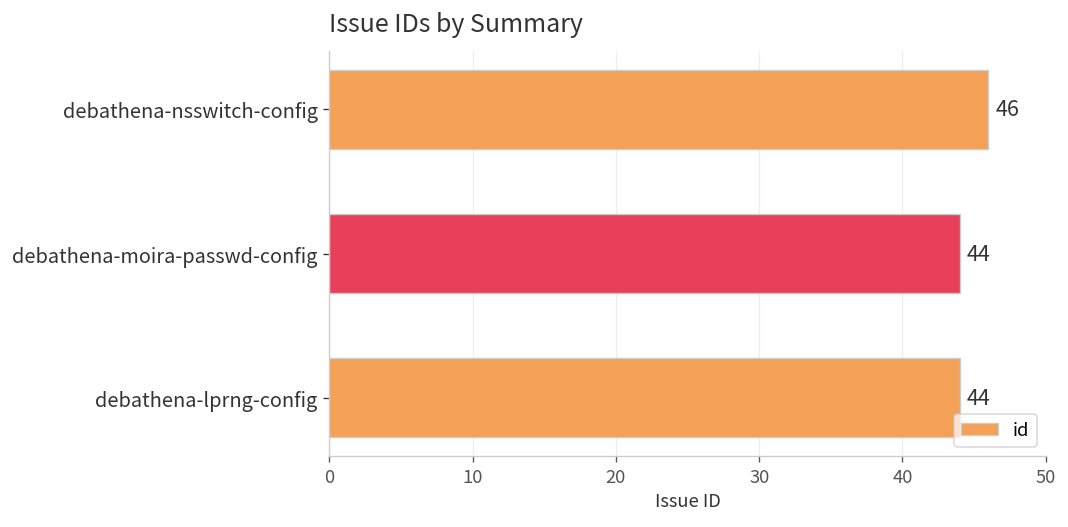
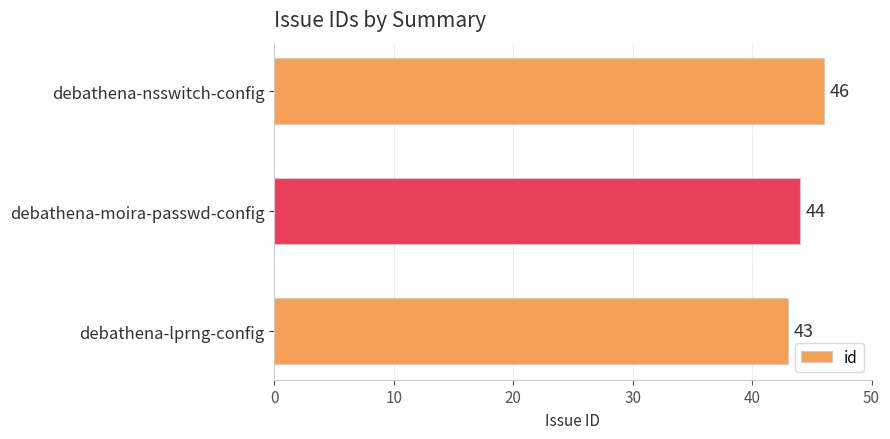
  {
    "debathena-nsswitch-config": 46,
    "debathena-moira-passwd-config": 44,
-   "debathena-lprng-config": 44
+   "debathena-lprng-config": 43
  }
